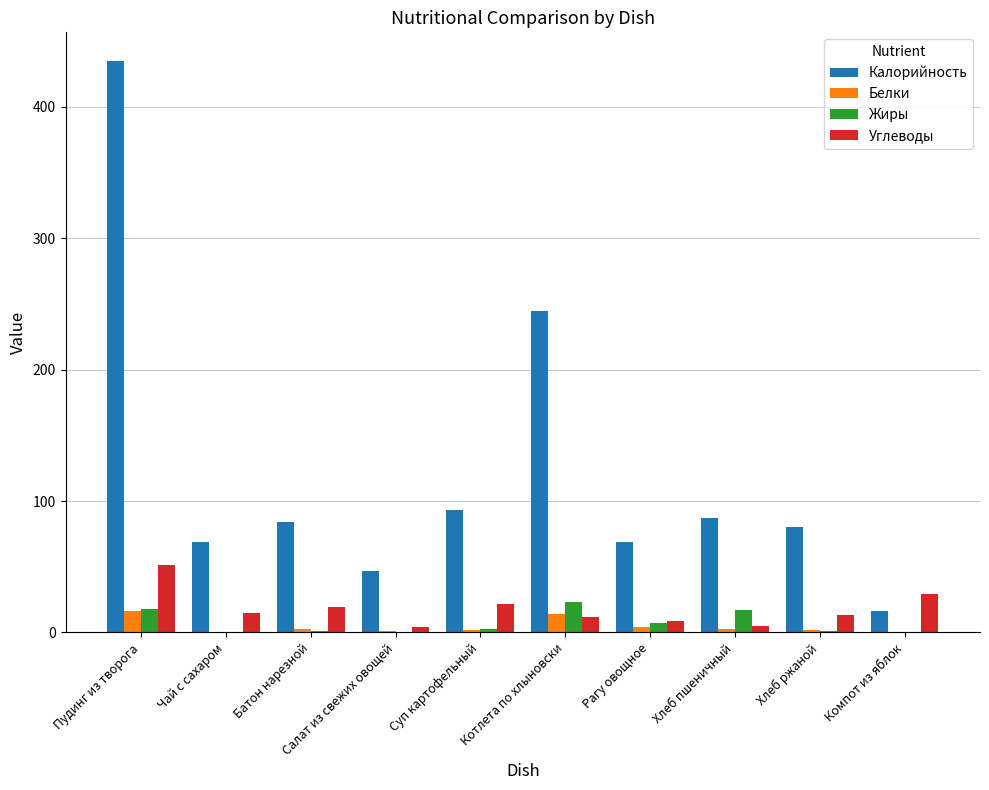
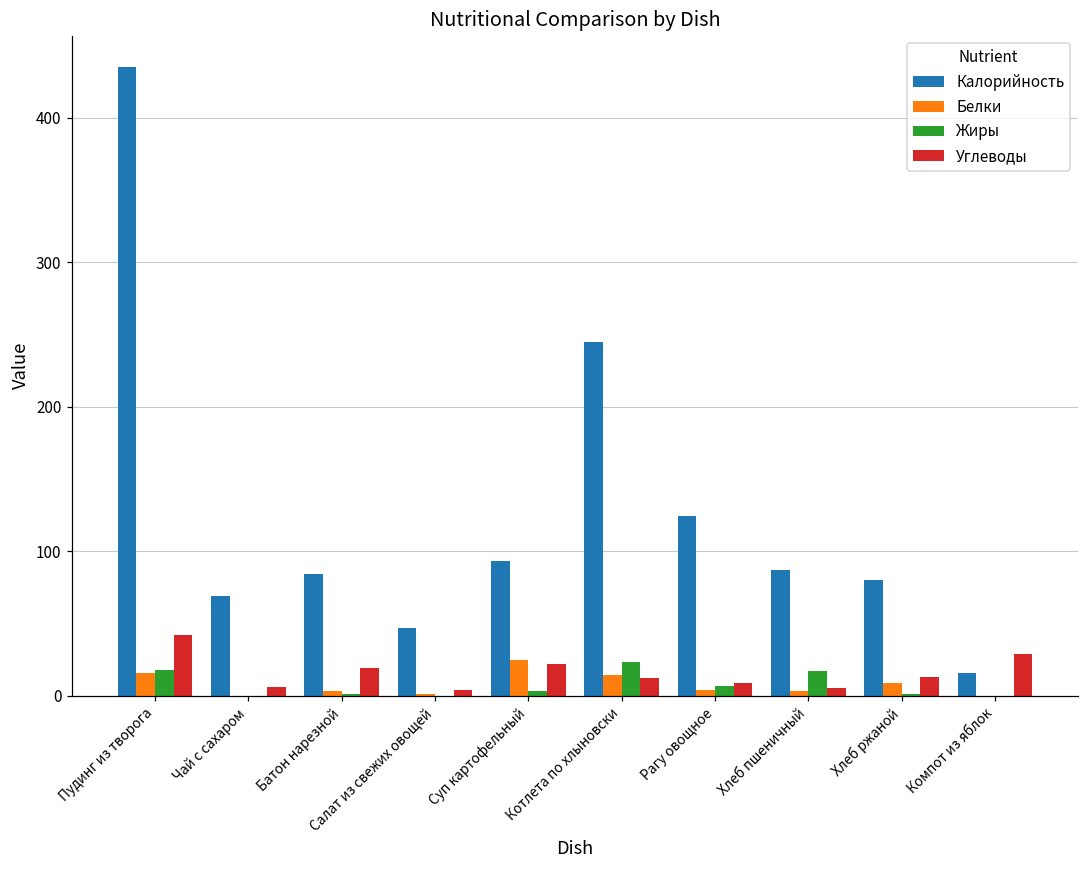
  {
    "Калорийность": {
      "Пудинг из творога": 435,
      "Чай с сахаром": 69,
      "Батон нарезной": 84,
      "Салат из свежих овощей": 47,
      "Суп картофельный": 93,
      "Котлета по хлыновски": 245,
-     "Рагу овощное": 69,
+     "Рагу овощное": 124,
      "Хлеб пшеничный": 87,
      "Хлеб ржаной": 80,
      "Компот из яблок": 16
    },
    "Белки": {
      "Пудинг из творога": 16,
      "Чай с сахаром": 0,
      "Батон нарезной": 3,
-     "Суп картофельный": 2,
+     "Суп картофельный": 25,
      "Котлета по хлыновски": 14,
      "Рагу овощное": 4,
      "Хлеб пшеничный": 3,
-     "Хлеб ржаной": 2,
+     "Хлеб ржаной": 9,
      "Компот из яблок": 0
    },
    "Жиры": {
      "Пудинг из творога": 18,
      "Чай с сахаром": 0,
      "Салат из свежих овощей": 0,
      "Суп картофельный": 3,
      "Котлета по хлыновски": 23,
      "Рагу овощное": 7,
      "Хлеб пшеничный": 17,
      "Компот из яблок": 0
    },
    "Углеводы": {
-     "Пудинг из творога": 51,
-     "Чай с сахаром": 15,
+     "Пудинг из творога": 42,
+     "Чай с сахаром": 6,
      "Батон нарезной": 19,
      "Салат из свежих овощей": 4,
      "Суп картофельный": 22,
      "Котлета по хлыновски": 12,
      "Рагу овощное": 9,
      "Хлеб пшеничный": 5,
      "Хлеб ржаной": 13,
      "Компот из яблок": 29
    }
  }
